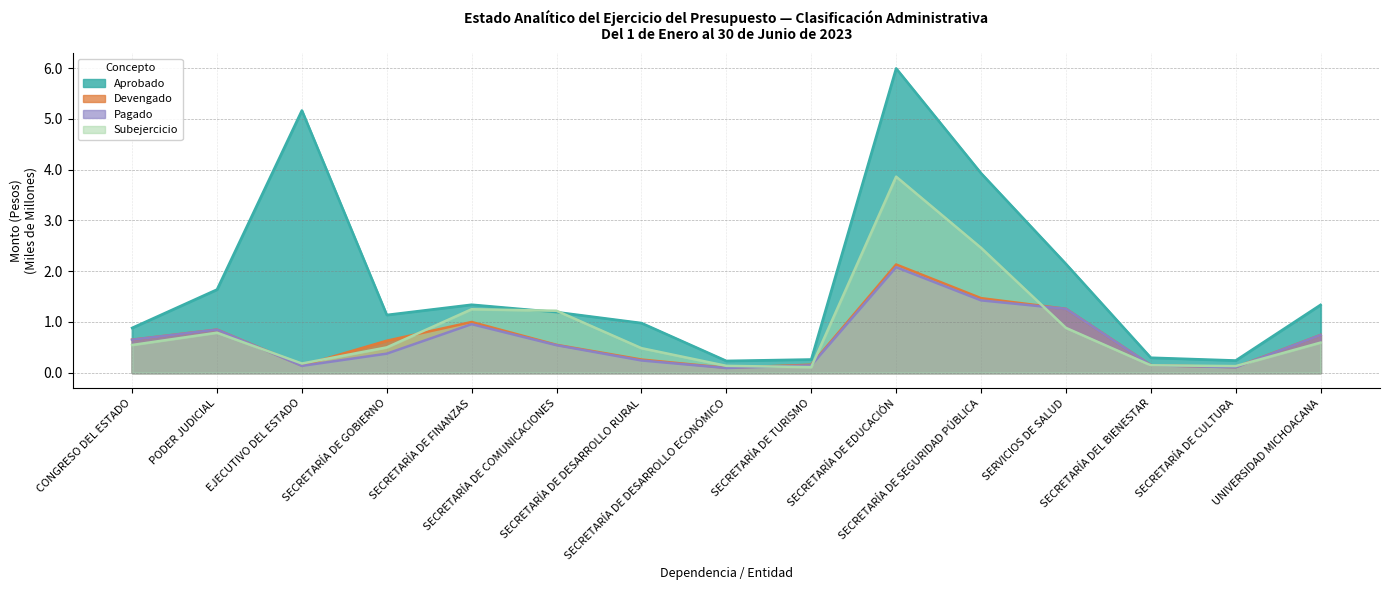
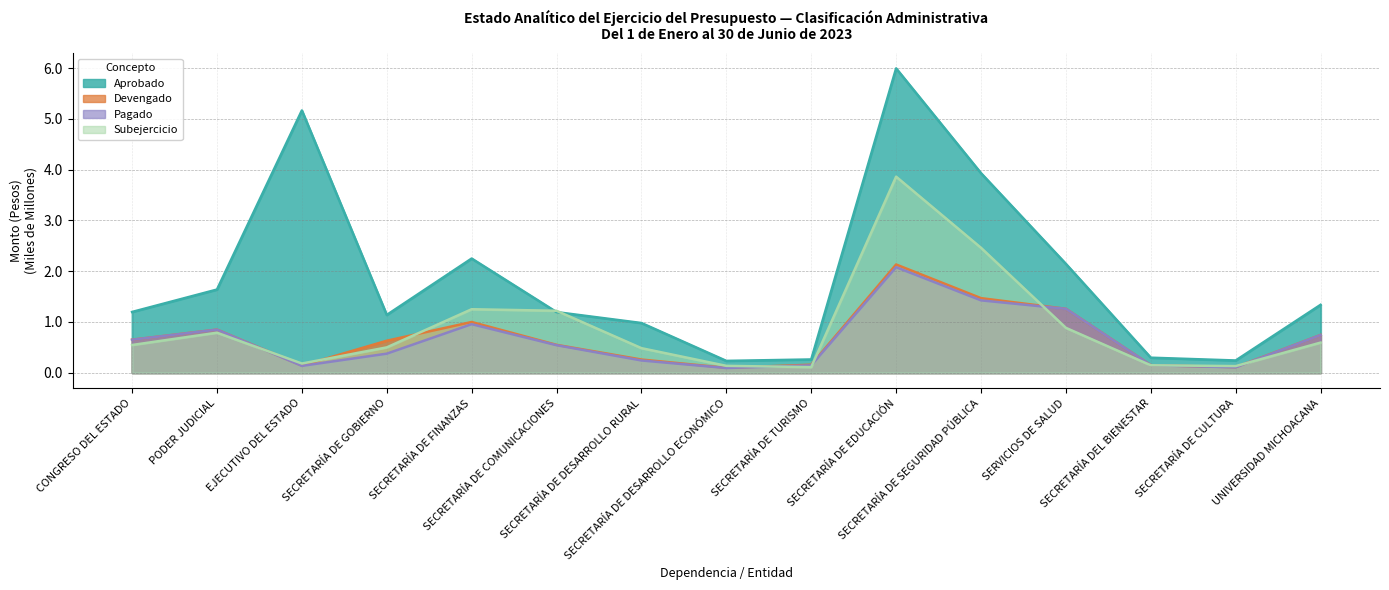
  {
    "Aprobado": {
-     "CONGRESO DEL ESTADO": 0.9,
+     "CONGRESO DEL ESTADO": 1.2,
      "PODER JUDICIAL": 1.6,
      "EJECUTIVO DEL ESTADO": 5.2,
      "SECRETARÍA DE GOBIERNO": 1.1,
-     "SECRETARÍA DE FINANZAS": 1.3,
+     "SECRETARÍA DE FINANZAS": 2.2,
      "SECRETARÍA DE DESARROLLO RURAL": 1.0,
      "SECRETARÍA DE DESARROLLO ECONÓMICO": 0.2,
      "SECRETARÍA DE TURISMO": 0.3,
      "SECRETARÍA DE EDUCACIÓN": 6.0,
      "SECRETARÍA DE SEGURIDAD PÚBLICA": 3.9,
      "SERVICIOS DE SALUD": 2.1,
      "SECRETARÍA DEL BIENESTAR": 0.3,
      "SECRETARÍA DE CULTURA": 0.2,
      "UNIVERSIDAD MICHOACANA": 1.3
    },
    "Devengado": {
      "SECRETARÍA DE GOBIERNO": 0.6,
      "SECRETARÍA DE EDUCACIÓN": 2.1
    },
    "Pagado": {
      "SECRETARÍA DE GOBIERNO": 0.4,
      "SECRETARÍA DE EDUCACIÓN": 2.1
    },
    "Subejercicio": {
      "CONGRESO DEL ESTADO": 0.5,
      "PODER JUDICIAL": 0.8,
      "SECRETARÍA DE GOBIERNO": 0.5,
      "SECRETARÍA DE FINANZAS": 1.3,
      "SECRETARÍA DE DESARROLLO RURAL": 0.5,
      "SECRETARÍA DE EDUCACIÓN": 3.9,
      "SECRETARÍA DE SEGURIDAD PÚBLICA": 2.5,
      "SERVICIOS DE SALUD": 0.9,
      "UNIVERSIDAD MICHOACANA": 0.6
    }
  }
